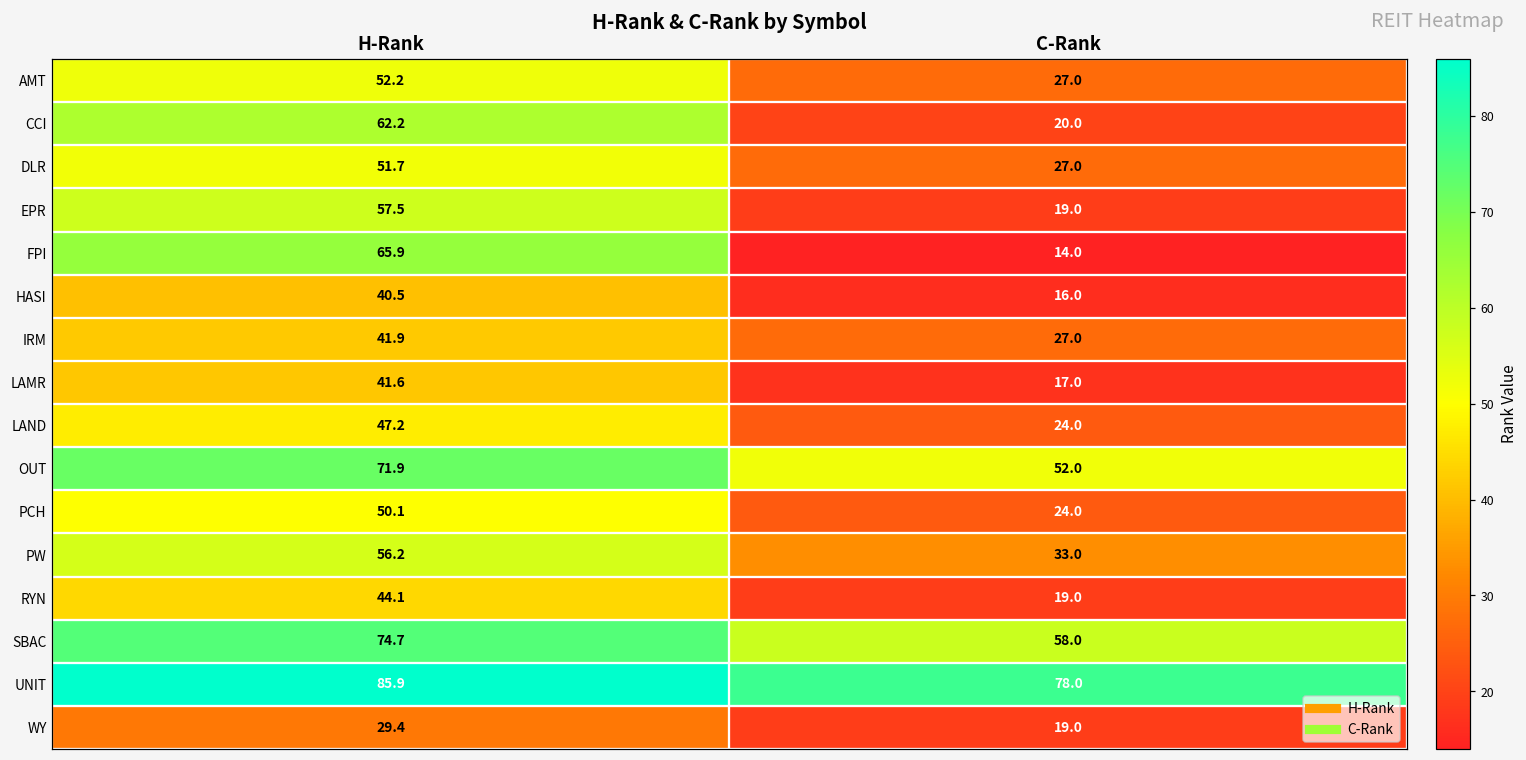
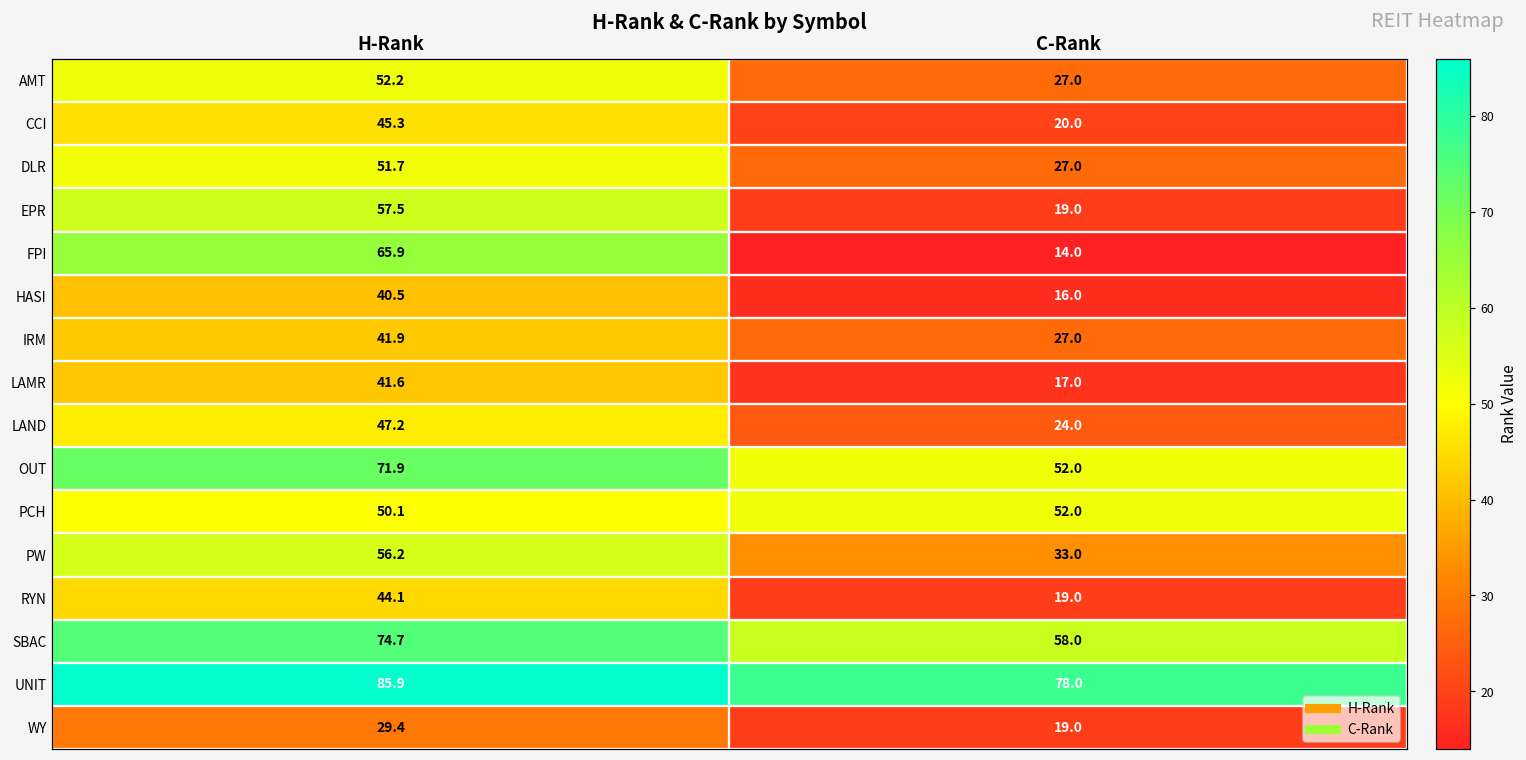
  {
    "AMT": {
      "H-Rank": 52.2,
      "C-Rank": 27.0
    },
    "CCI": {
-     "H-Rank": 62.2,
+     "H-Rank": 45.3,
      "C-Rank": 20.0
    },
    "DLR": {
      "H-Rank": 51.7,
      "C-Rank": 27.0
    },
    "EPR": {
      "H-Rank": 57.5,
      "C-Rank": 19.0
    },
    "FPI": {
      "H-Rank": 65.9,
      "C-Rank": 14.0
    },
    "HASI": {
      "H-Rank": 40.5,
      "C-Rank": 16.0
    },
    "IRM": {
      "H-Rank": 41.9,
      "C-Rank": 27.0
    },
    "LAMR": {
      "H-Rank": 41.6,
      "C-Rank": 17.0
    },
    "LAND": {
      "H-Rank": 47.2,
      "C-Rank": 24.0
    },
    "OUT": {
      "H-Rank": 71.9,
      "C-Rank": 52.0
    },
    "PCH": {
      "H-Rank": 50.1,
-     "C-Rank": 24.0
+     "C-Rank": 52.0
    },
    "PW": {
      "H-Rank": 56.2,
      "C-Rank": 33.0
    },
    "RYN": {
      "H-Rank": 44.1,
      "C-Rank": 19.0
    },
    "SBAC": {
      "H-Rank": 74.7,
      "C-Rank": 58.0
    },
    "UNIT": {
      "H-Rank": 85.9,
      "C-Rank": 78.0
    },
    "WY": {
      "H-Rank": 29.4,
      "C-Rank": 19.0
    }
  }
